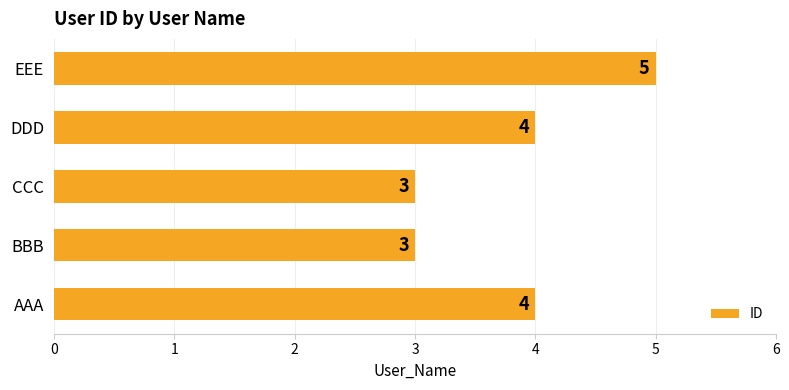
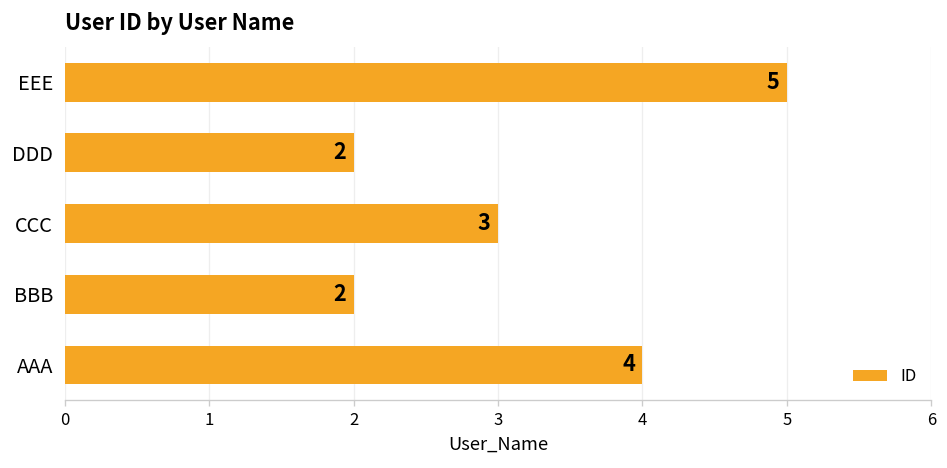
  {
    "EEE": 5,
-   "DDD": 4,
+   "DDD": 2,
    "CCC": 3,
-   "BBB": 3,
+   "BBB": 2,
    "AAA": 4
  }
